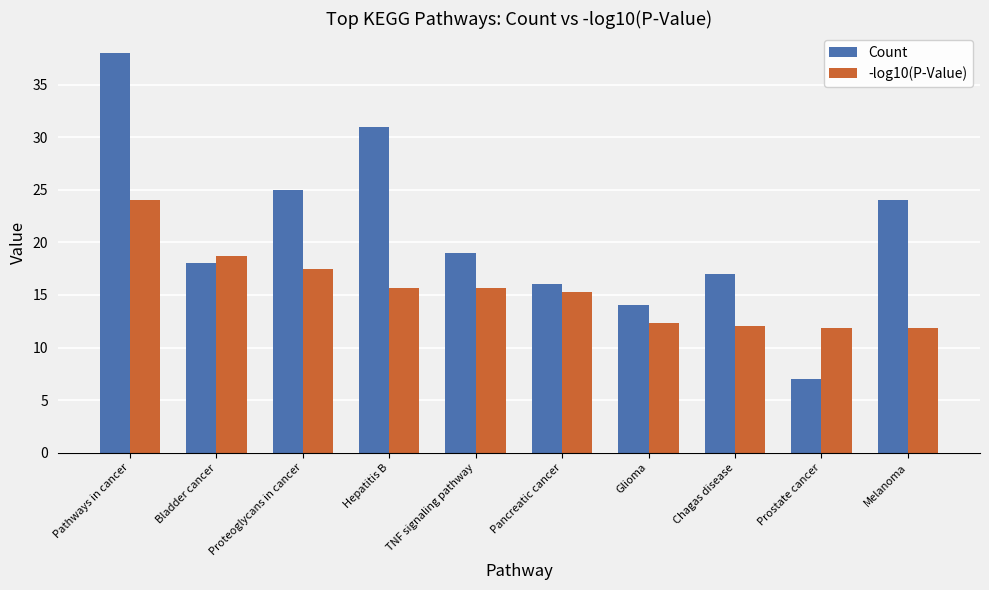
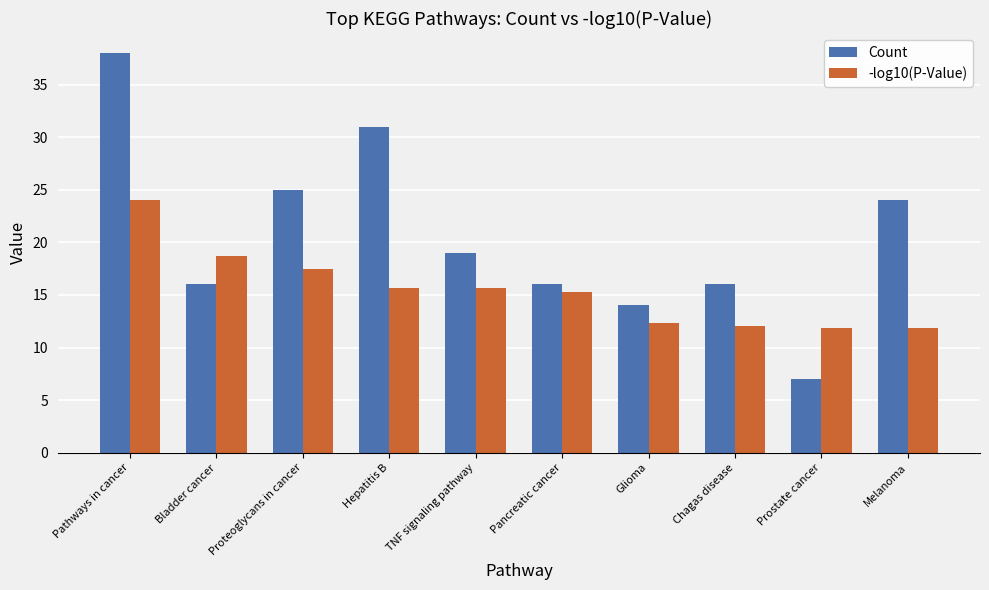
  {
    "Count": {
      "Pathways in cancer": 38,
-     "Bladder cancer": 18,
+     "Bladder cancer": 16,
      "Proteoglycans in cancer": 25,
      "Hepatitis B": 31,
      "TNF signaling pathway": 19,
      "Pancreatic cancer": 16,
      "Glioma": 14,
-     "Chagas disease": 17,
+     "Chagas disease": 16,
      "Prostate cancer": 7,
      "Melanoma": 24
    },
    "-log10(P-Value)": {
      "Pathways in cancer": 24,
      "Bladder cancer": 18.7,
      "Proteoglycans in cancer": 17.5,
      "Hepatitis B": 15.7,
      "TNF signaling pathway": 15.7,
      "Pancreatic cancer": 15.3,
      "Glioma": 12.4,
      "Chagas disease": 12,
      "Prostate cancer": 12,
      "Melanoma": 12
    }
  }
